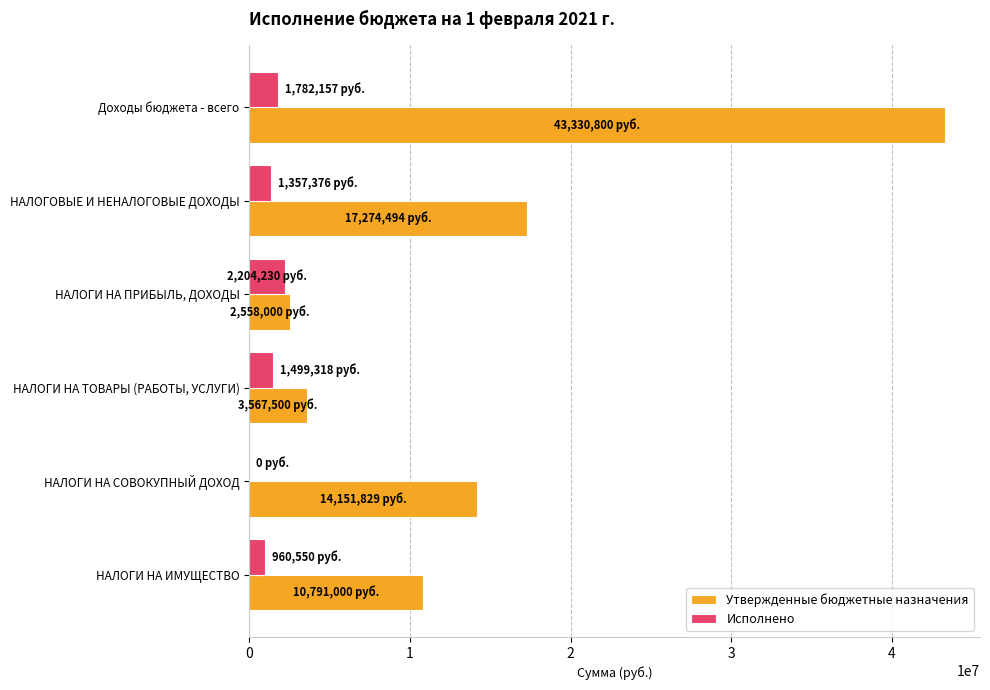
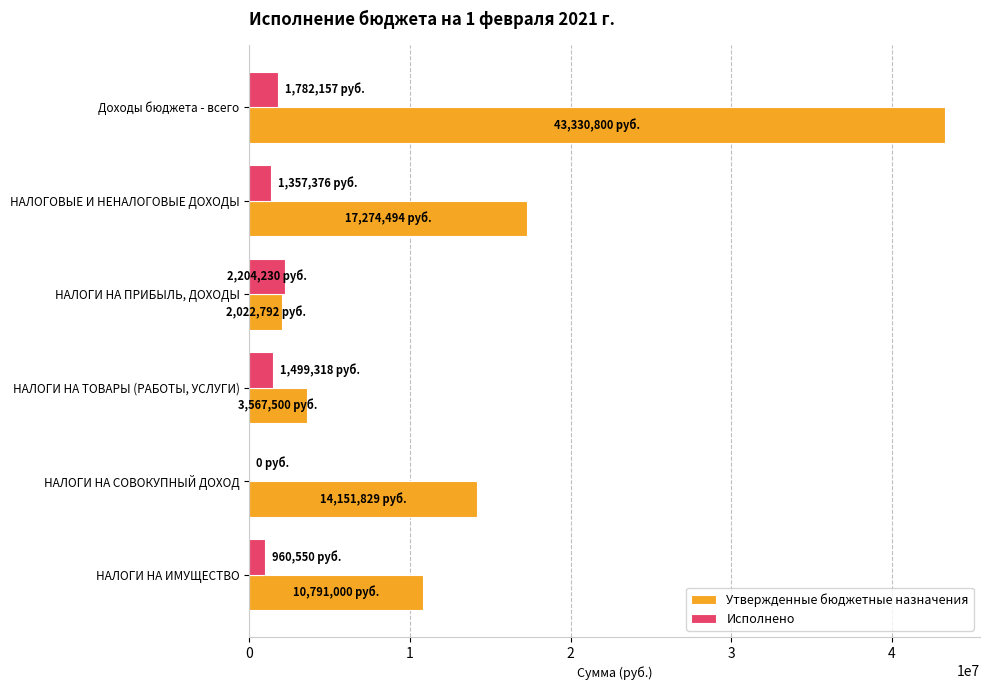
  {
    "Утвержденные бюджетные назначения": {
      "Доходы бюджета - всего": "43,330,800",
      "НАЛОГОВЫЕ И НЕНАЛОГОВЫЕ ДОХОДЫ": "17,274,494",
-     "НАЛОГИ НА ПРИБЫЛЬ, ДОХОДЫ": "2,558,000",
+     "НАЛОГИ НА ПРИБЫЛЬ, ДОХОДЫ": "2,022,792",
      "НАЛОГИ НА ТОВАРЫ (РАБОТЫ, УСЛУГИ)": "3,567,500",
      "НАЛОГИ НА СОВОКУПНЫЙ ДОХОД": "14,151,829",
      "НАЛОГИ НА ИМУЩЕСТВО": "10,791,000"
    },
    "Исполнено": {
      "Доходы бюджета - всего": "1,782,157",
      "НАЛОГОВЫЕ И НЕНАЛОГОВЫЕ ДОХОДЫ": "1,357,376",
      "НАЛОГИ НА ПРИБЫЛЬ, ДОХОДЫ": "2,204,230",
      "НАЛОГИ НА ТОВАРЫ (РАБОТЫ, УСЛУГИ)": "1,499,318",
      "НАЛОГИ НА СОВОКУПНЫЙ ДОХОД": "0",
      "НАЛОГИ НА ИМУЩЕСТВО": "960,550"
    }
  }
